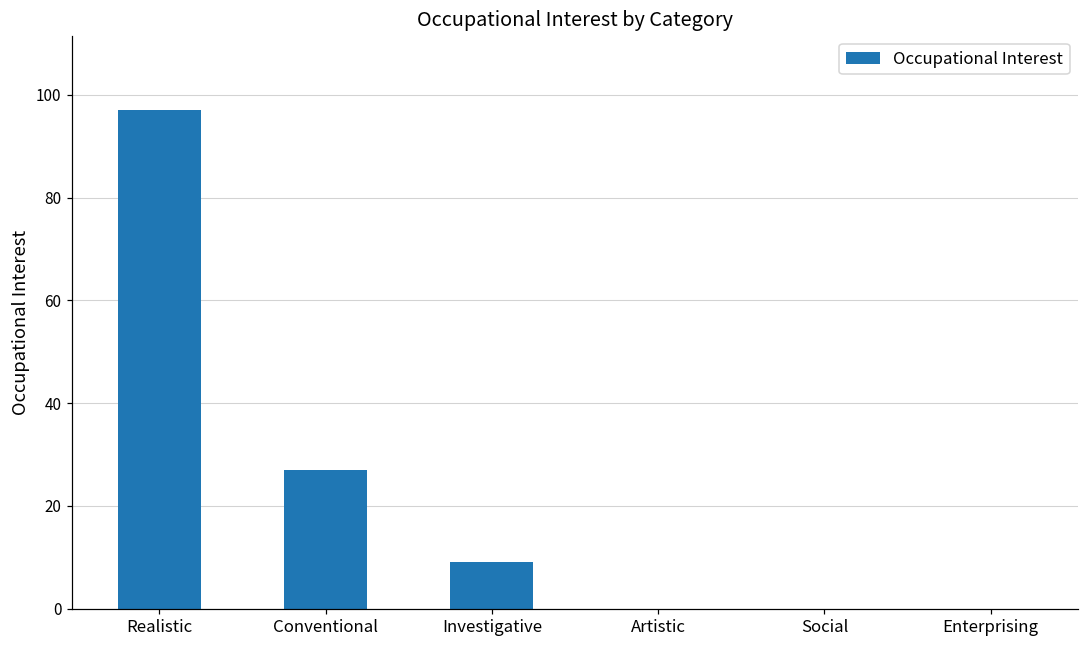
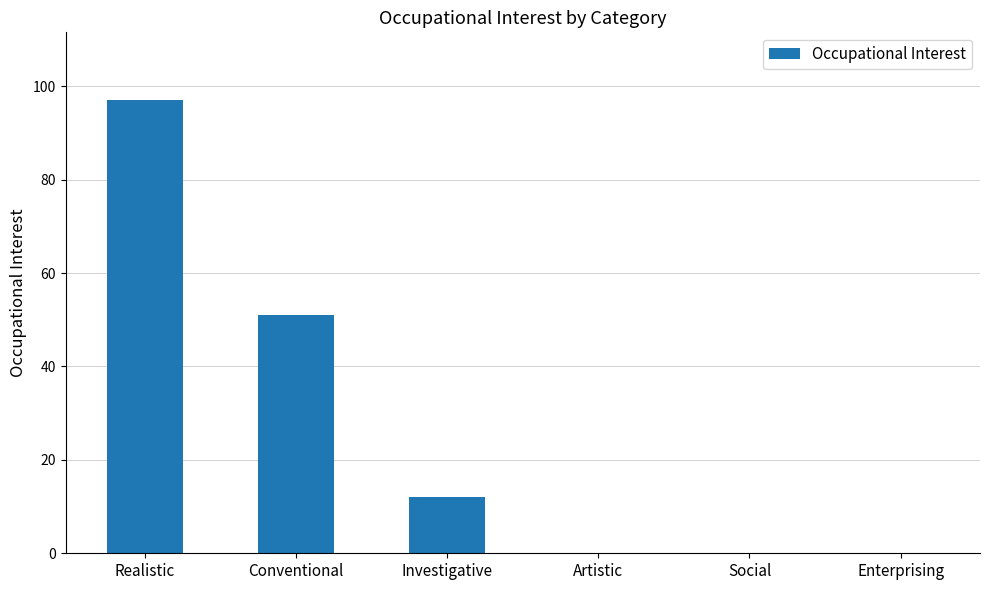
  {
    "Realistic": 97,
-   "Conventional": 27,
-   "Investigative": 9,
+   "Conventional": 51,
+   "Investigative": 12,
    "Artistic": 0,
    "Social": 0,
    "Enterprising": 0
  }
